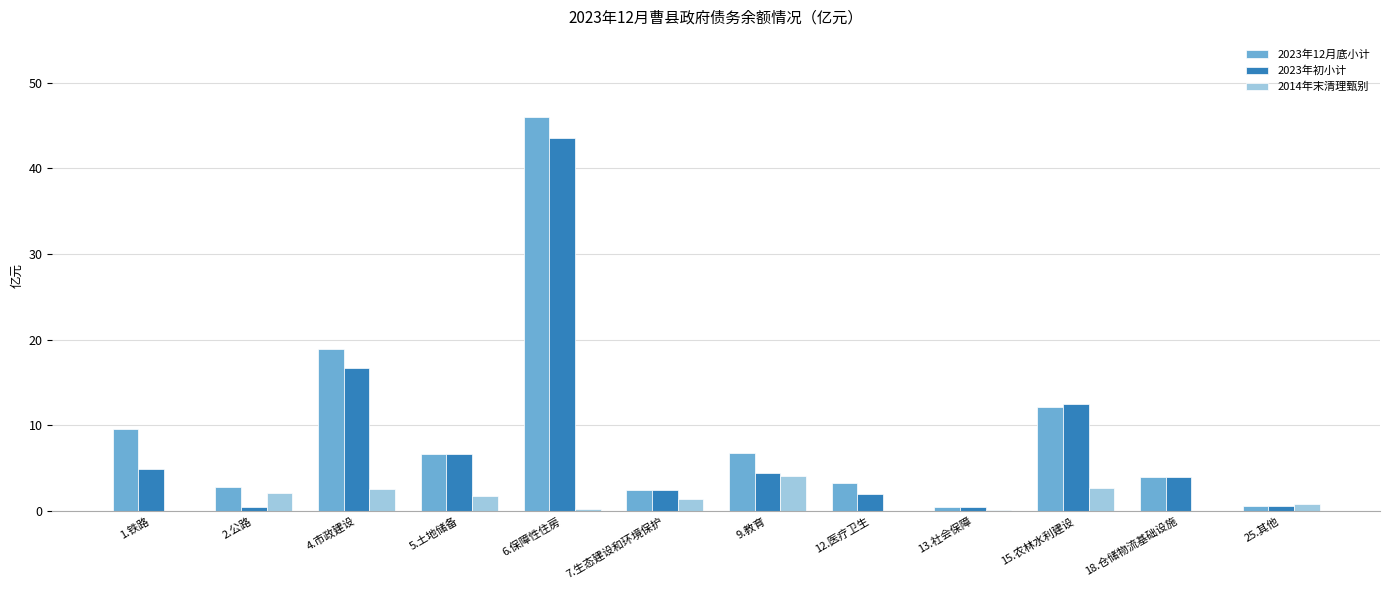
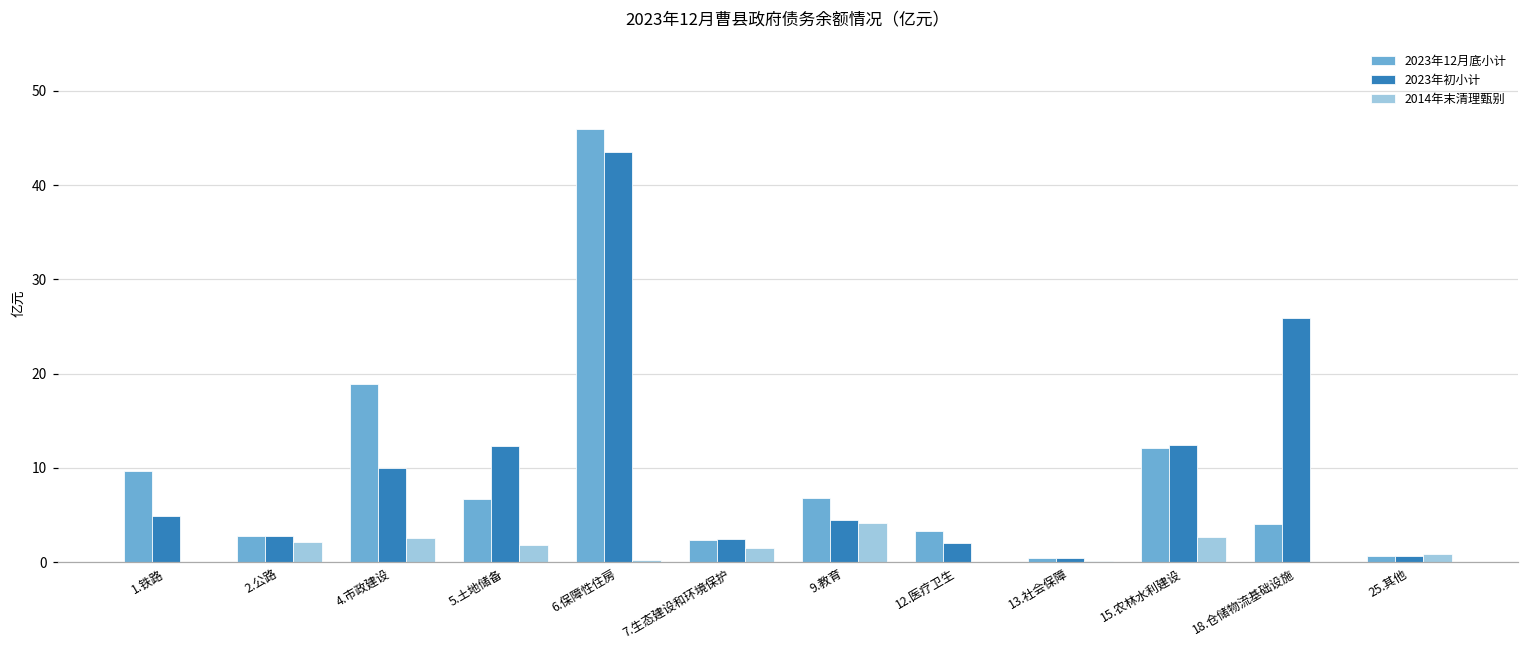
  {
    "2023年初小计": {
      "1.铁路": 5,
-     "2.公路": 0,
-     "4.市政建设": 17,
-     "5.土地储备": 7,
+     "2.公路": 3,
+     "4.市政建设": 10,
+     "5.土地储备": 12,
      "6.保障性住房": 43,
      "7.生态建设和环境保护": 2,
      "9.教育": 4,
      "12.医疗卫生": 2,
      "13.社会保障": 0,
      "15.农林水利建设": 12,
-     "18.仓储物流基础设施": 4,
+     "18.仓储物流基础设施": 26,
      "25.其他": 1
    }
  }
